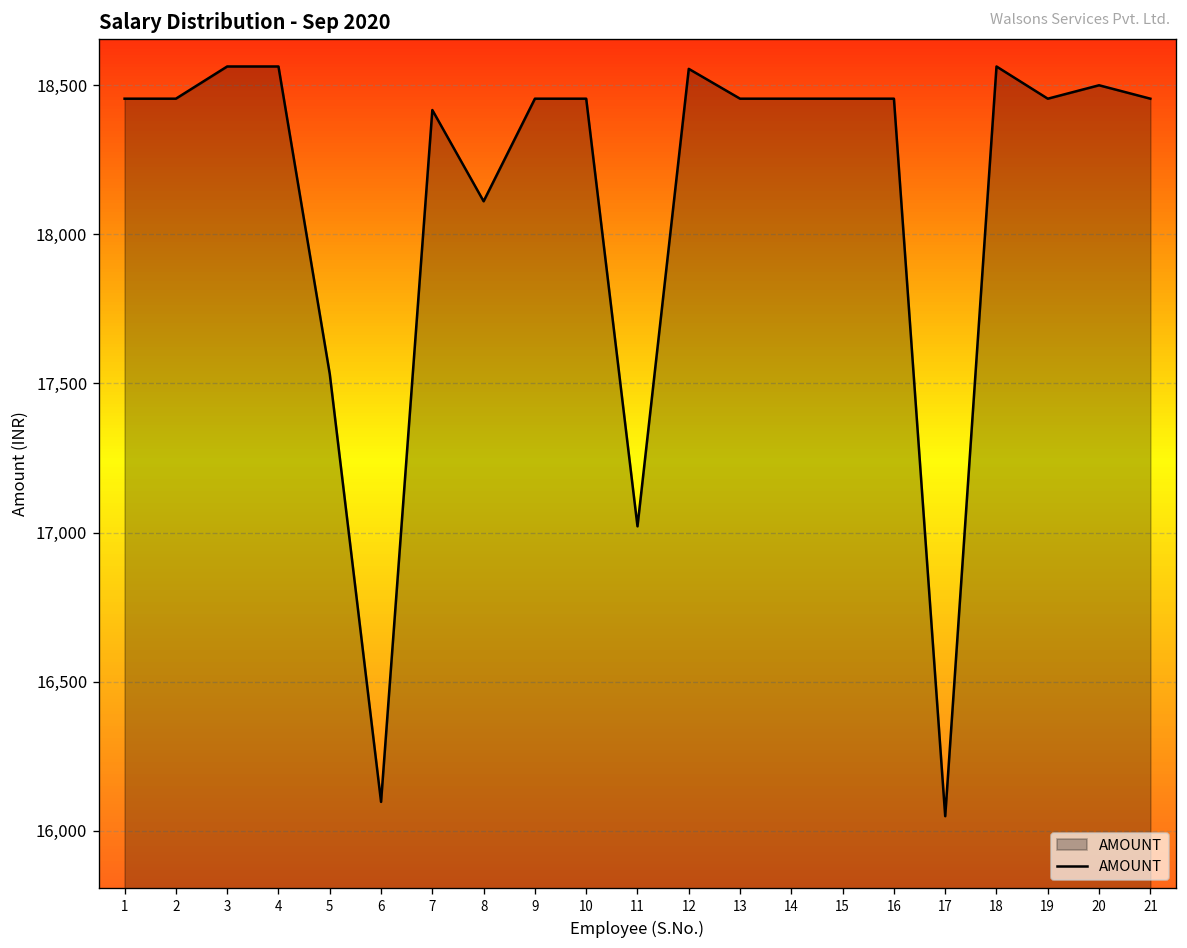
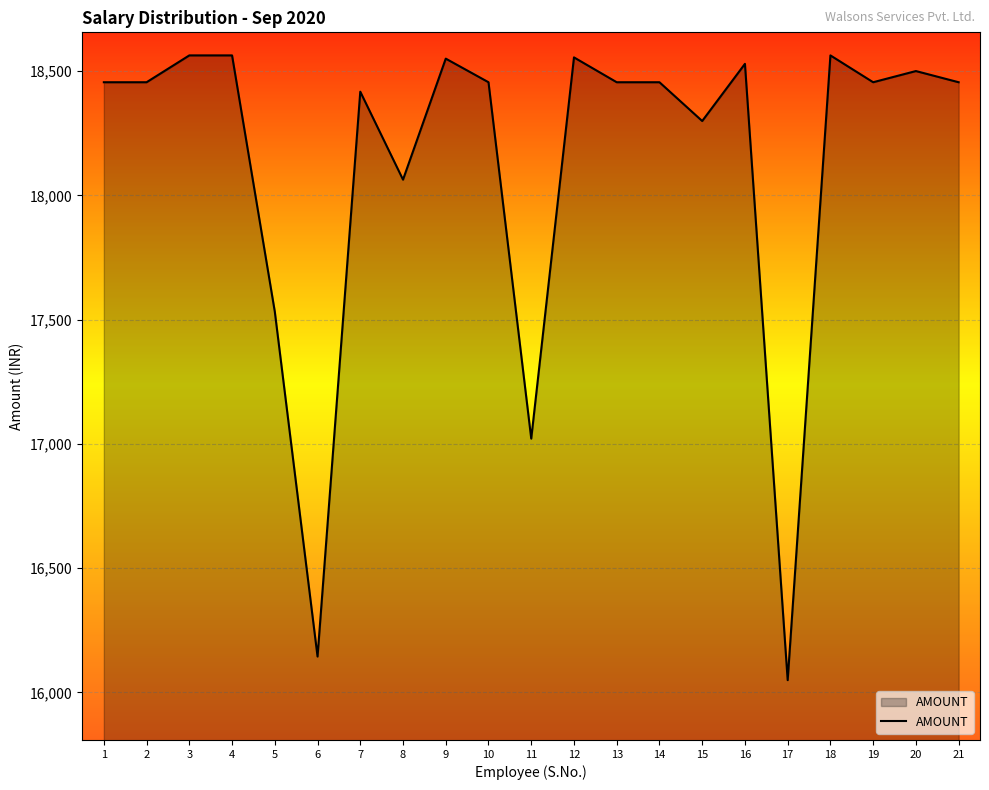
  {
    "1": "18,460",
    "2": "18,460",
    "3": "18,560",
    "4": "18,560",
    "5": "17,530",
-   "6": "16,100",
+   "6": "16,140",
    "7": "18,420",
-   "8": "18,110",
-   "9": "18,460",
+   "8": "18,060",
+   "9": "18,550",
    "10": "18,460",
    "11": "17,020",
    "12": "18,560",
    "13": "18,460",
    "14": "18,460",
-   "15": "18,460",
-   "16": "18,460",
+   "15": "18,300",
+   "16": "18,530",
    "17": "16,050",
    "18": "18,560",
    "19": "18,460",
    "20": "18,500",
    "21": "18,460"
  }
